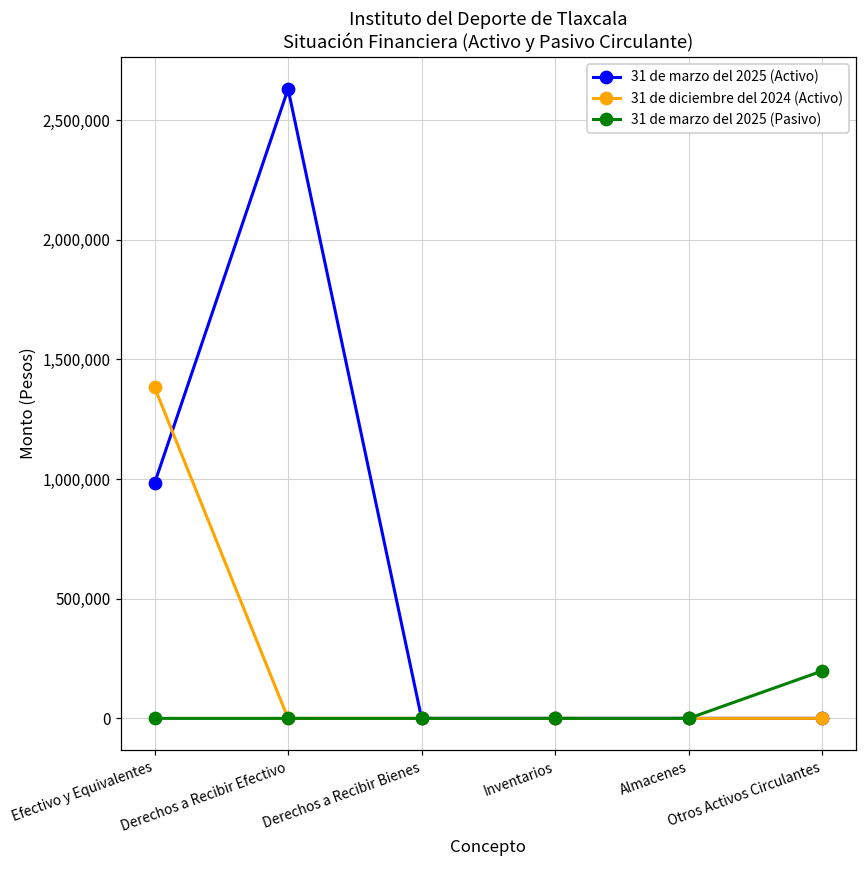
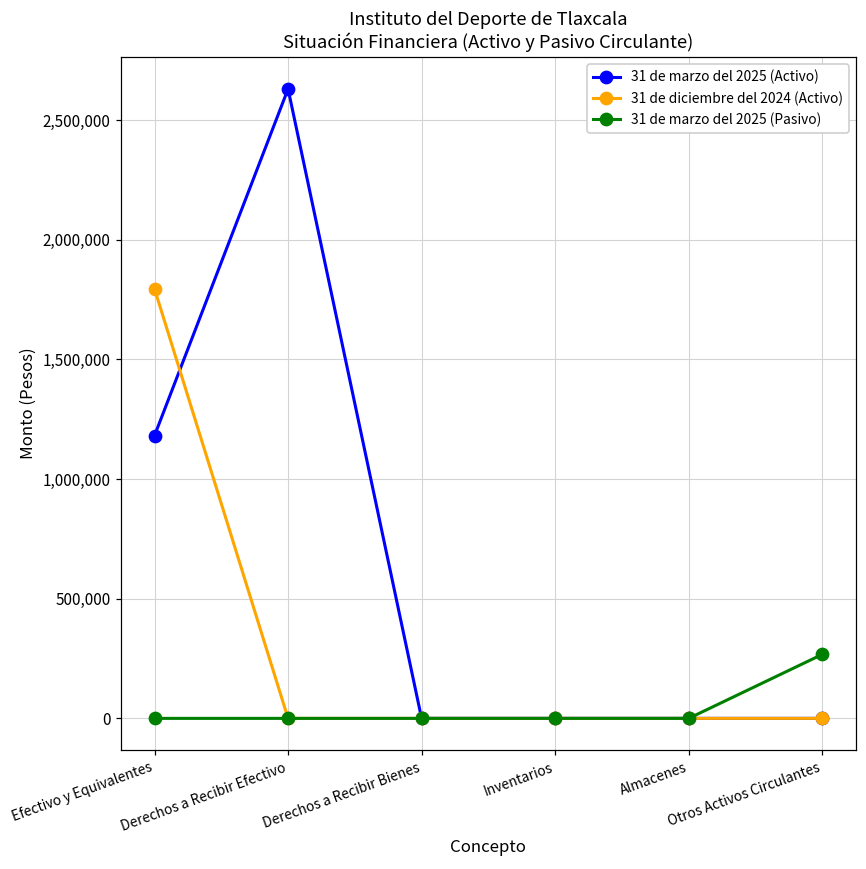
  {
    "31 de marzo del 2025 (Activo)": {
-     "Efectivo y Equivalentes": "980,000",
+     "Efectivo y Equivalentes": "1,180,000",
      "Derechos a Recibir Efectivo": "2,630,000"
    },
    "31 de diciembre del 2024 (Activo)": {
-     "Efectivo y Equivalentes": "1,380,000"
+     "Efectivo y Equivalentes": "1,790,000"
    },
    "31 de marzo del 2025 (Pasivo)": {
      "Efectivo y Equivalentes": "0",
-     "Otros Activos Circulantes": "200,000"
+     "Otros Activos Circulantes": "270,000"
    }
  }
